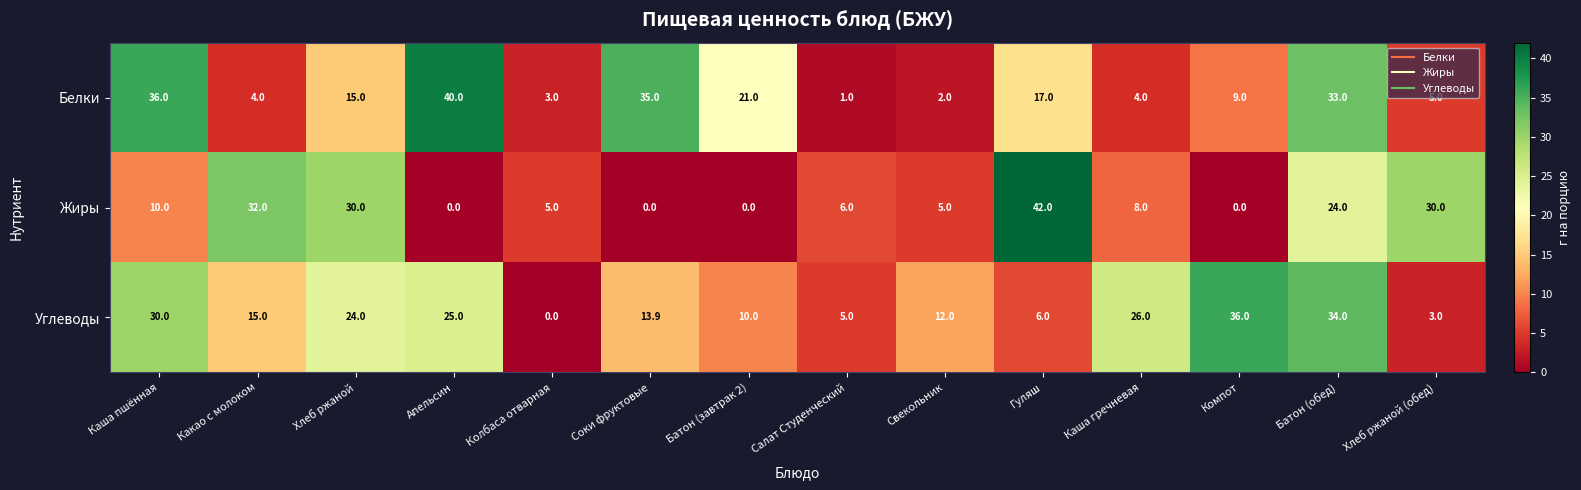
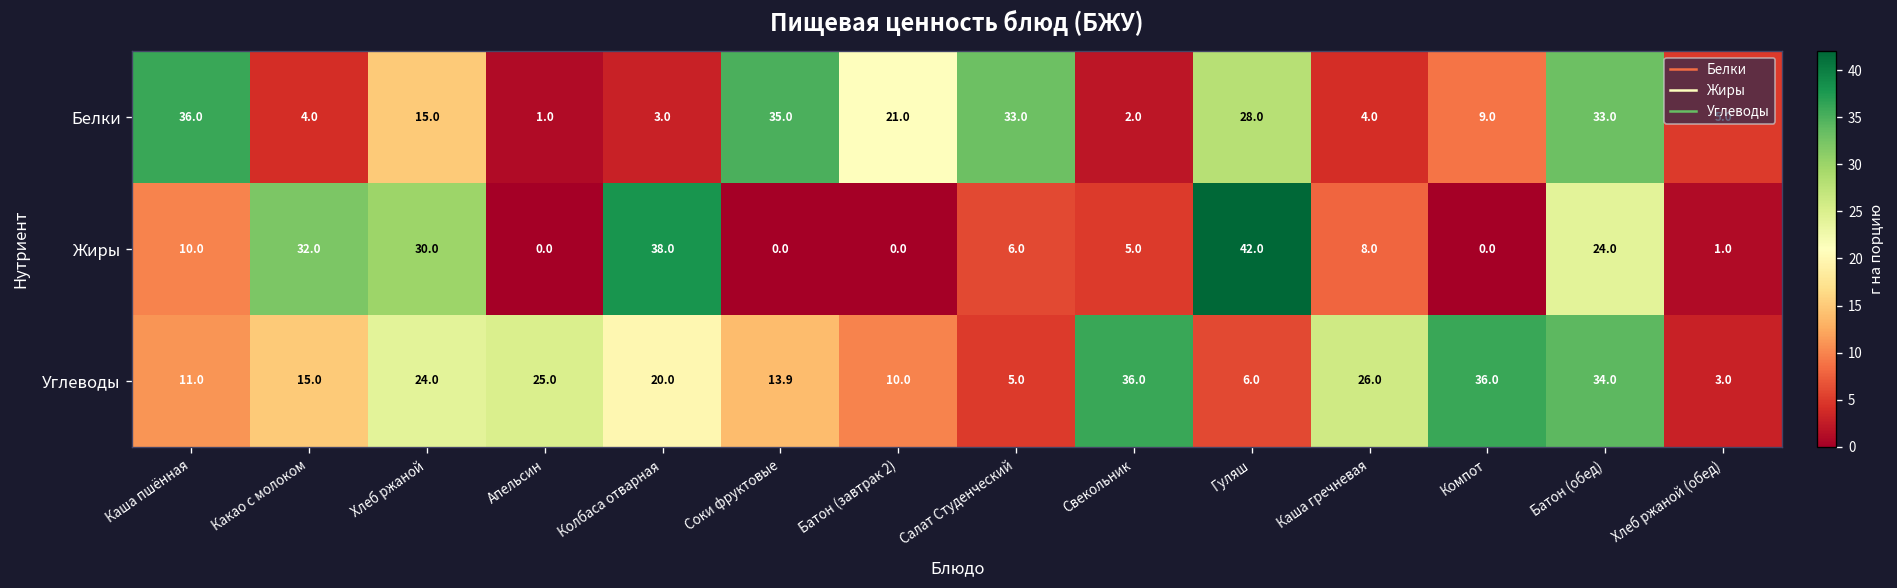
  {
    "Белки": {
      "Каша пшённая": 36.0,
      "Какао с молоком": 4.0,
      "Хлеб ржаной": 15.0,
-     "Апельсин": 40.0,
+     "Апельсин": 1.0,
      "Колбаса отварная": 3.0,
      "Соки фруктовые": 35.0,
      "Батон (завтрак 2)": 21.0,
-     "Салат Студенческий": 1.0,
+     "Салат Студенческий": 33.0,
      "Свекольник": 2.0,
-     "Гуляш": 17.0,
+     "Гуляш": 28.0,
      "Каша гречневая": 4.0,
      "Компот": 9.0,
      "Батон (обед)": 33.0
    },
    "Жиры": {
      "Каша пшённая": 10.0,
      "Какао с молоком": 32.0,
      "Хлеб ржаной": 30.0,
      "Апельсин": 0.0,
-     "Колбаса отварная": 5.0,
+     "Колбаса отварная": 38.0,
      "Соки фруктовые": 0.0,
      "Батон (завтрак 2)": 0.0,
      "Салат Студенческий": 6.0,
      "Свекольник": 5.0,
      "Гуляш": 42.0,
      "Каша гречневая": 8.0,
      "Компот": 0.0,
      "Батон (обед)": 24.0,
-     "Хлеб ржаной (обед)": 30.0
+     "Хлеб ржаной (обед)": 1.0
    },
    "Углеводы": {
-     "Каша пшённая": 30.0,
+     "Каша пшённая": 11.0,
      "Какао с молоком": 15.0,
      "Хлеб ржаной": 24.0,
      "Апельсин": 25.0,
-     "Колбаса отварная": 0.0,
+     "Колбаса отварная": 20.0,
      "Соки фруктовые": 13.9,
      "Батон (завтрак 2)": 10.0,
      "Салат Студенческий": 5.0,
-     "Свекольник": 12.0,
+     "Свекольник": 36.0,
      "Гуляш": 6.0,
      "Каша гречневая": 26.0,
      "Компот": 36.0,
      "Батон (обед)": 34.0,
      "Хлеб ржаной (обед)": 3.0
    }
  }
